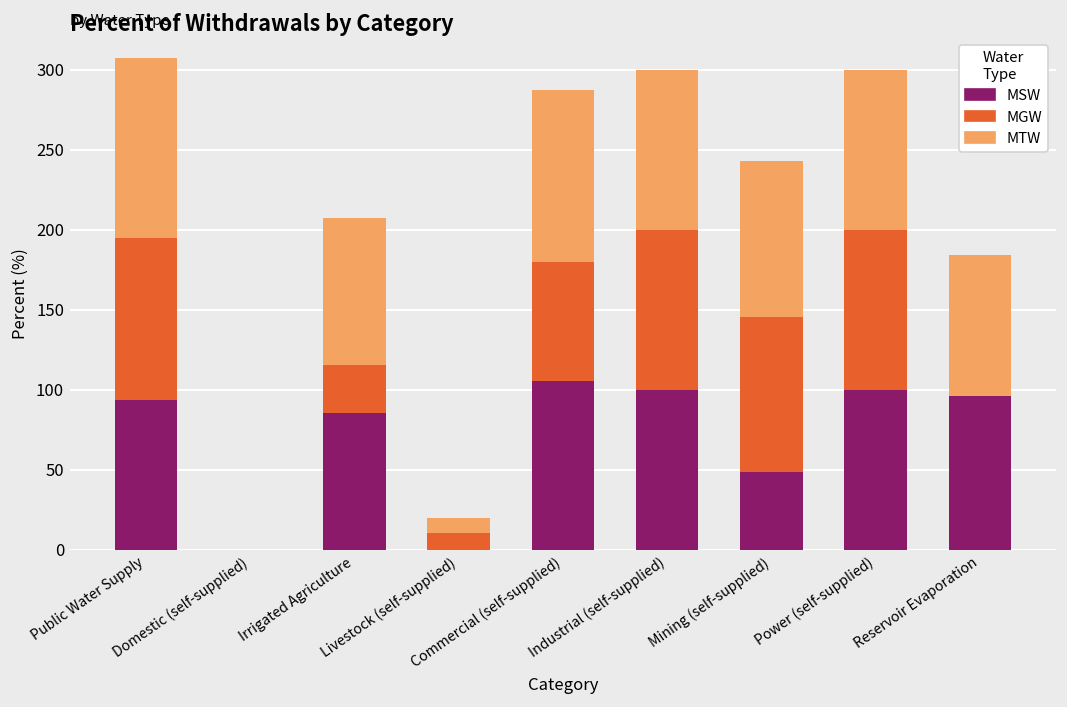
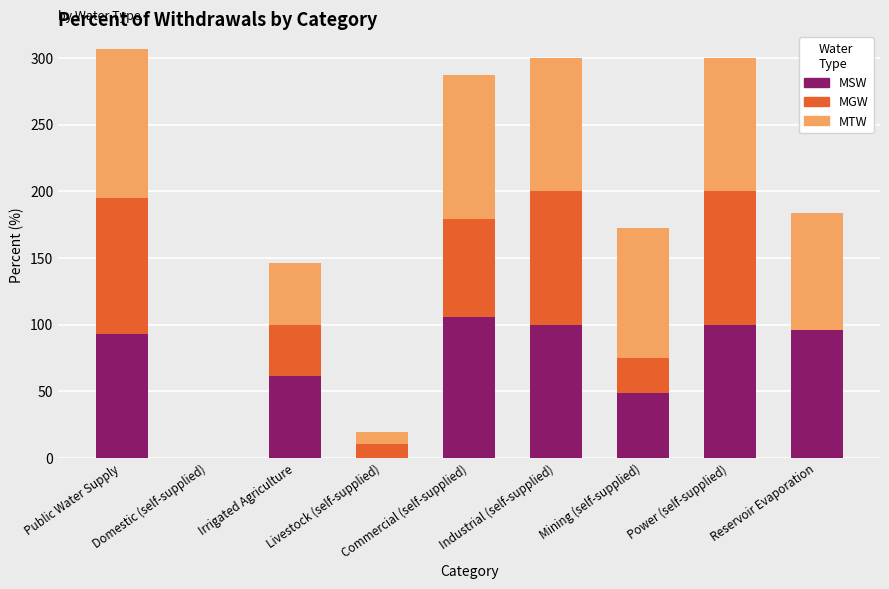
  {
    "MSW": {
      "Public Water Supply": 93,
      "Domestic (self-supplied)": 0,
-     "Irrigated Agriculture": 86,
+     "Irrigated Agriculture": 61,
      "Livestock (self-supplied)": 0,
      "Commercial (self-supplied)": 105,
      "Industrial (self-supplied)": 100,
      "Mining (self-supplied)": 49,
      "Power (self-supplied)": 100,
      "Reservoir Evaporation": 96
    },
    "MGW": {
      "Public Water Supply": 102,
      "Domestic (self-supplied)": 0,
-     "Irrigated Agriculture": 30,
+     "Irrigated Agriculture": 38,
      "Livestock (self-supplied)": 11,
      "Commercial (self-supplied)": 74,
      "Industrial (self-supplied)": 100,
-     "Mining (self-supplied)": 97,
+     "Mining (self-supplied)": 27,
      "Power (self-supplied)": 100,
      "Reservoir Evaporation": 0
    },
    "MTW": {
      "Public Water Supply": 112,
      "Domestic (self-supplied)": 0,
-     "Irrigated Agriculture": 92,
+     "Irrigated Agriculture": 47,
      "Livestock (self-supplied)": 9,
      "Commercial (self-supplied)": 108,
      "Industrial (self-supplied)": 100,
      "Mining (self-supplied)": 97,
      "Power (self-supplied)": 100,
      "Reservoir Evaporation": 88
    }
  }
